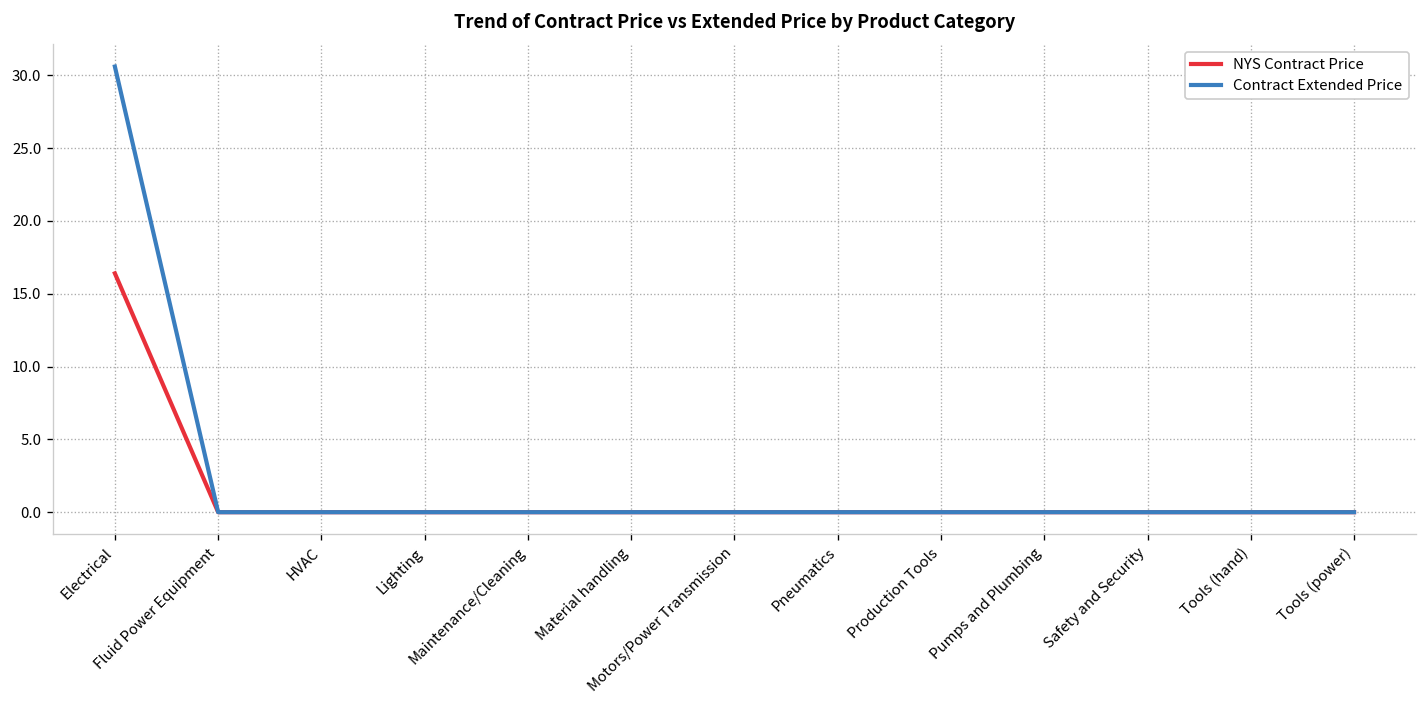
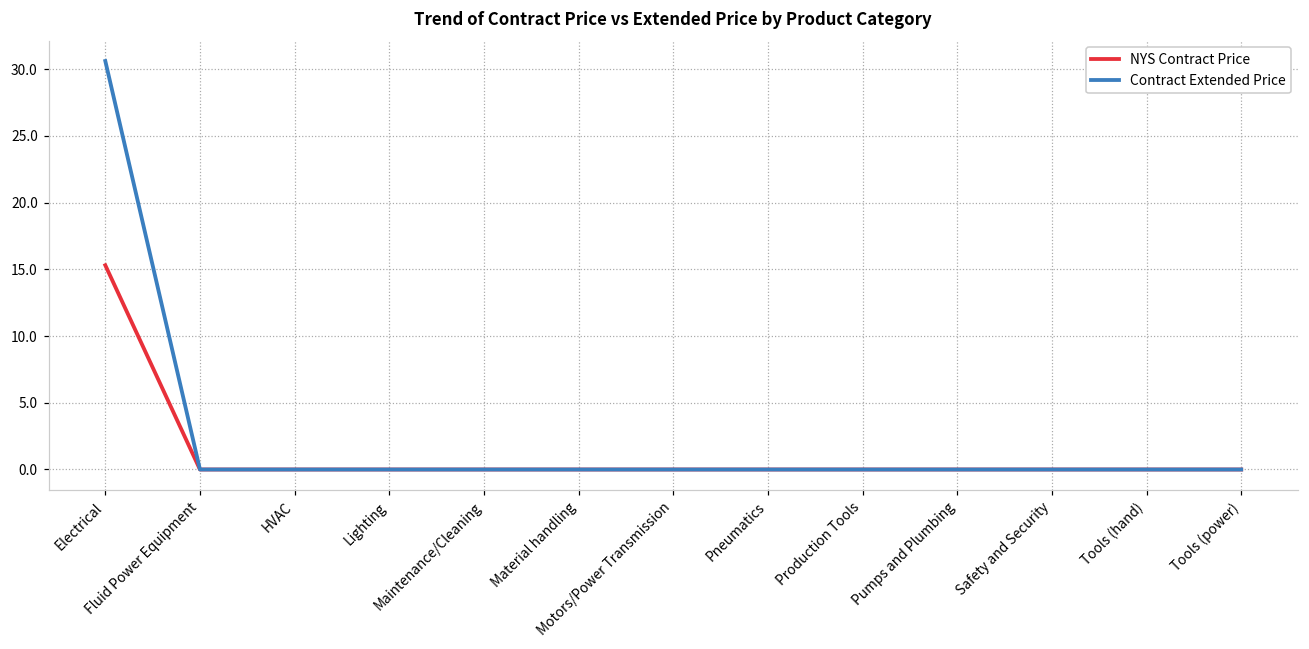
  {
    "NYS Contract Price": {
-     "Electrical": 16.4
+     "Electrical": 15.3
    },
    "Contract Extended Price": {
      "Electrical": 30.6
    }
  }
